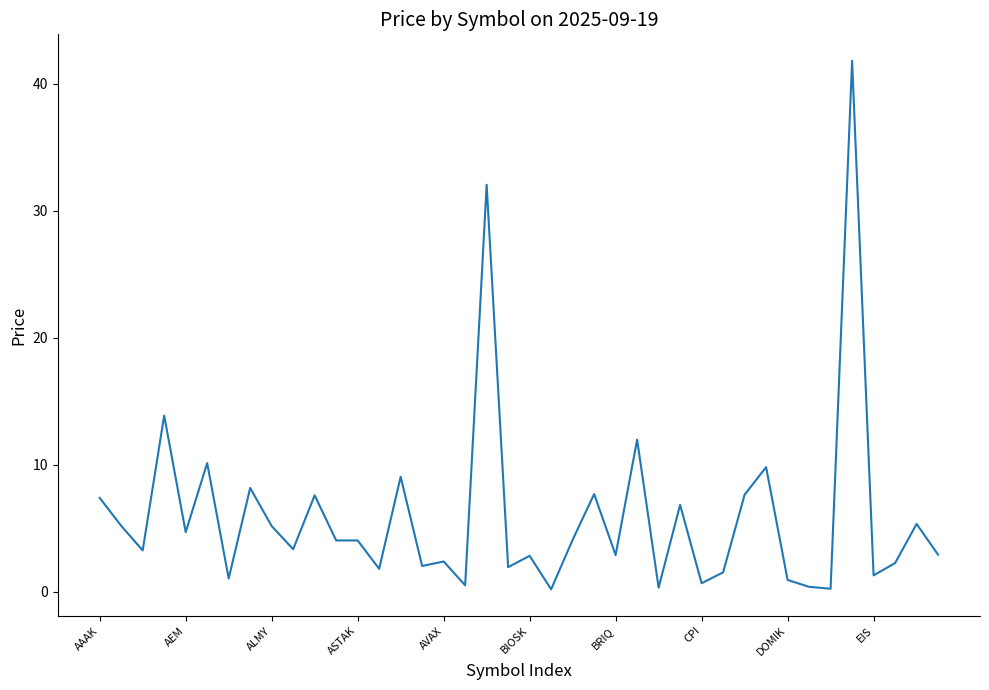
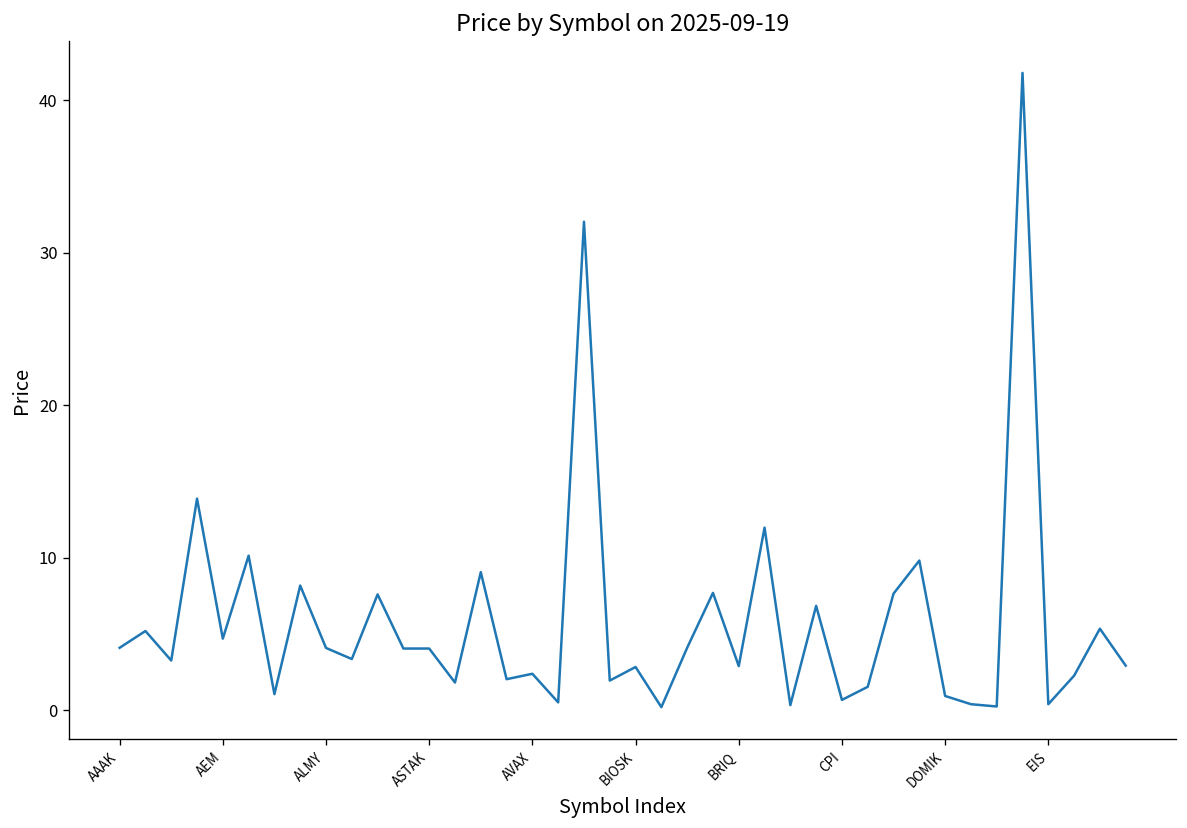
  {
-   "AAAK": 7.4,
+   "AAAK": 4.1,
    "AEM": 4.7,
-   "ALMY": 5.2,
+   "ALMY": 4.1,
    "ASTAK": 4.1,
    "AVAX": 2.4,
    "BIOSK": 2.8,
    "BRIQ": 2.9,
    "CPI": 0.7,
    "DOMIK": 0.9,
-   "EIS": 1.3
+   "EIS": 0.4
  }
